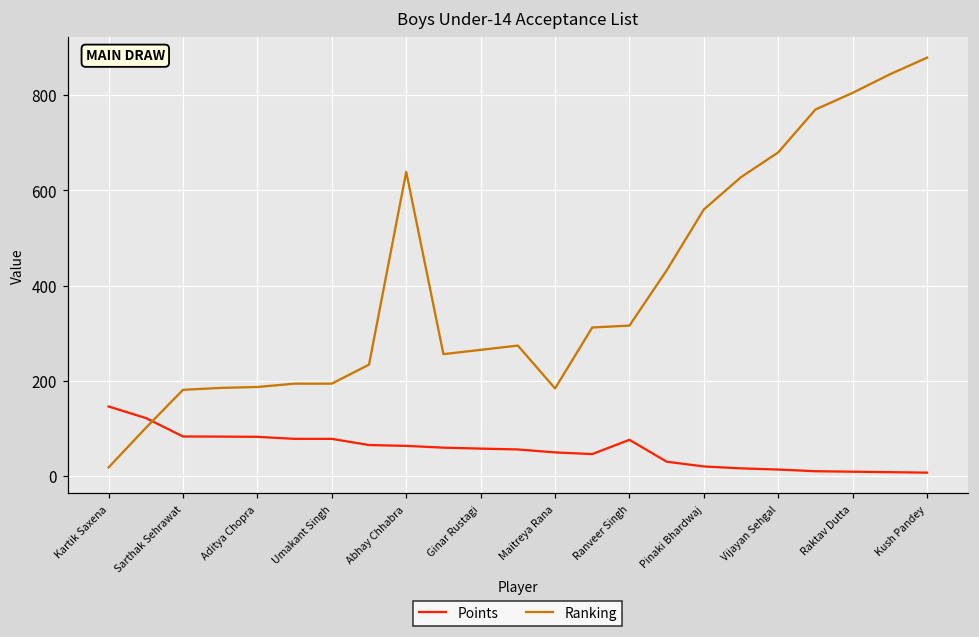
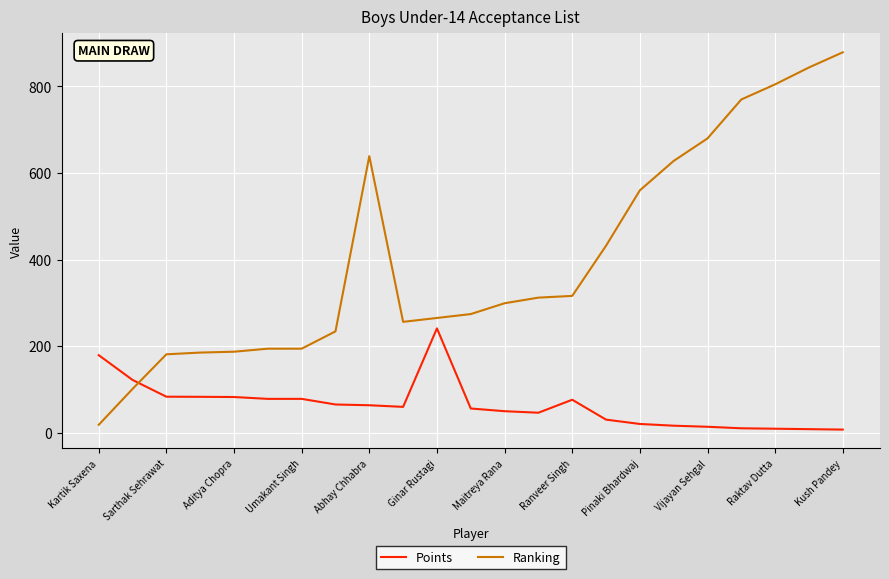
  {
    "Points": {
-     "Kartik Saxena": 150,
+     "Kartik Saxena": 180,
      "Sarthak Sehrawat": 80,
      "Aditya Chopra": 80,
      "Umakant Singh": 80,
      "Abhay Chhabra": 60,
-     "Ginar Rustagi": 60,
+     "Ginar Rustagi": 240,
      "Maitreya Rana": 50,
      "Ranveer Singh": 80,
      "Pinaki Bhardwaj": 20,
      "Vijayan Sehgal": 10,
      "Raktav Dutta": 10,
      "Kush Pandey": 10
    },
    "Ranking": {
      "Kartik Saxena": 20,
      "Sarthak Sehrawat": 180,
      "Aditya Chopra": 190,
      "Umakant Singh": 190,
      "Abhay Chhabra": 640,
      "Ginar Rustagi": 270,
-     "Maitreya Rana": 180,
+     "Maitreya Rana": 300,
      "Ranveer Singh": 320,
      "Pinaki Bhardwaj": 560,
      "Vijayan Sehgal": 680,
      "Raktav Dutta": 810,
      "Kush Pandey": 880
    }
  }
